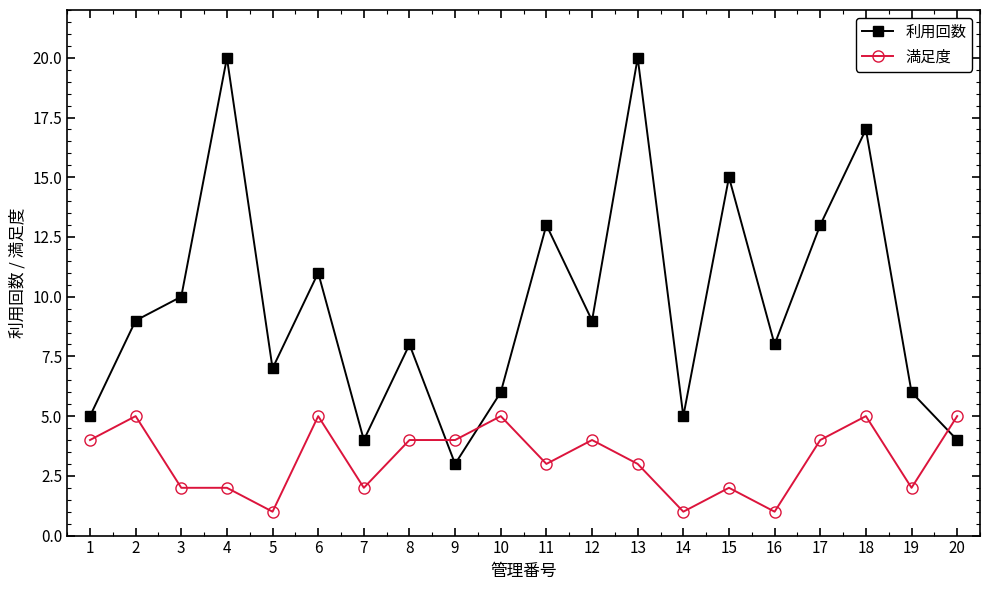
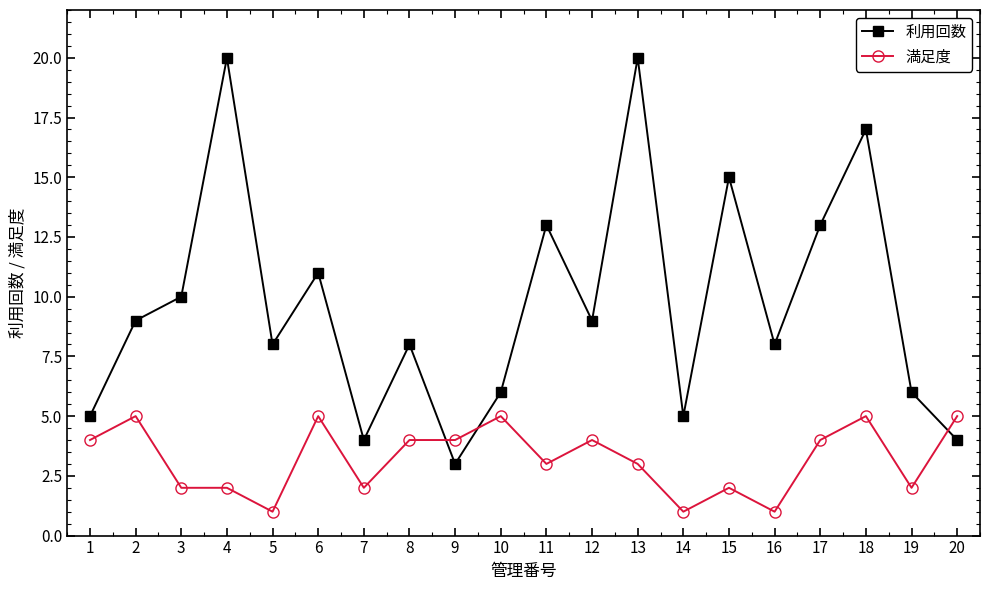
  {
    "利用回数": {
      "1": 5,
      "2": 9,
      "3": 10,
      "4": 20,
-     "5": 7,
+     "5": 8,
      "6": 11,
      "7": 4,
      "8": 8,
      "9": 3,
      "10": 6,
      "11": 13,
      "12": 9,
      "13": 20,
      "14": 5,
      "15": 15,
      "16": 8,
      "17": 13,
      "18": 17,
      "19": 6,
      "20": 4
    },
    "満足度": {
      "1": 4,
      "2": 5,
      "3": 2,
      "4": 2,
      "5": 1,
      "6": 5,
      "7": 2,
      "8": 4,
      "9": 4,
      "10": 5,
      "11": 3,
      "12": 4,
      "13": 3,
      "14": 1,
      "15": 2,
      "16": 1,
      "17": 4,
      "18": 5,
      "19": 2,
      "20": 5
    }
  }
